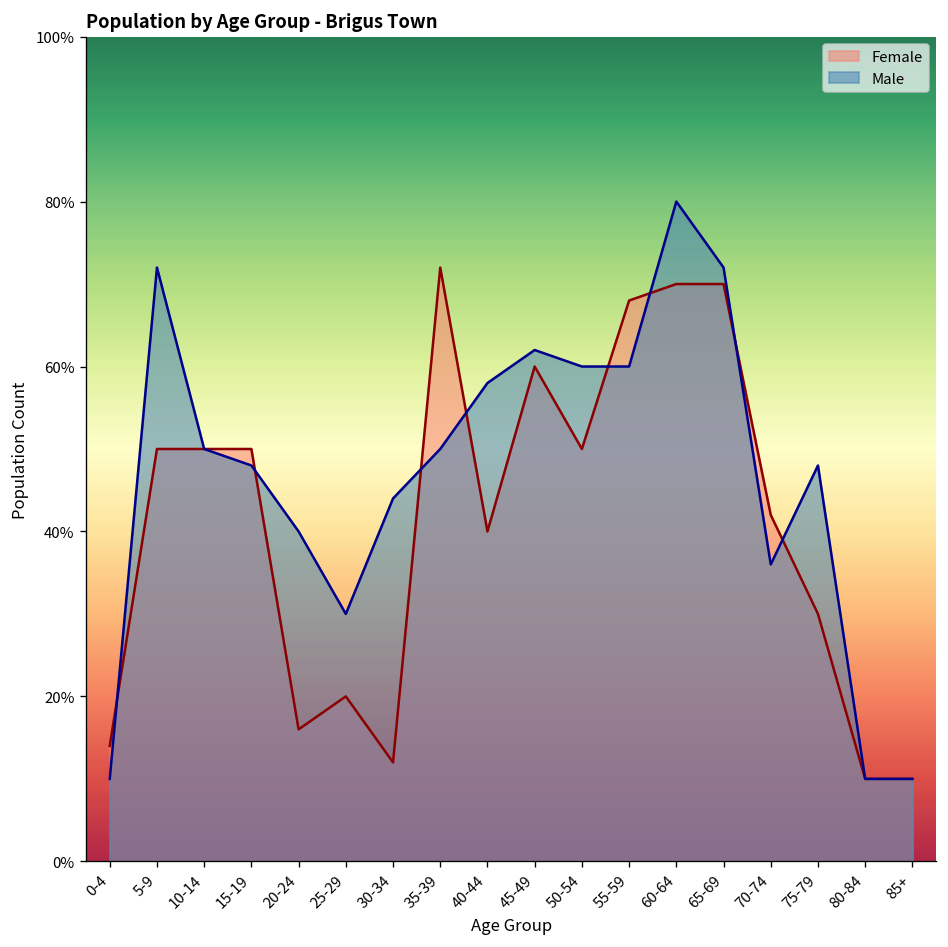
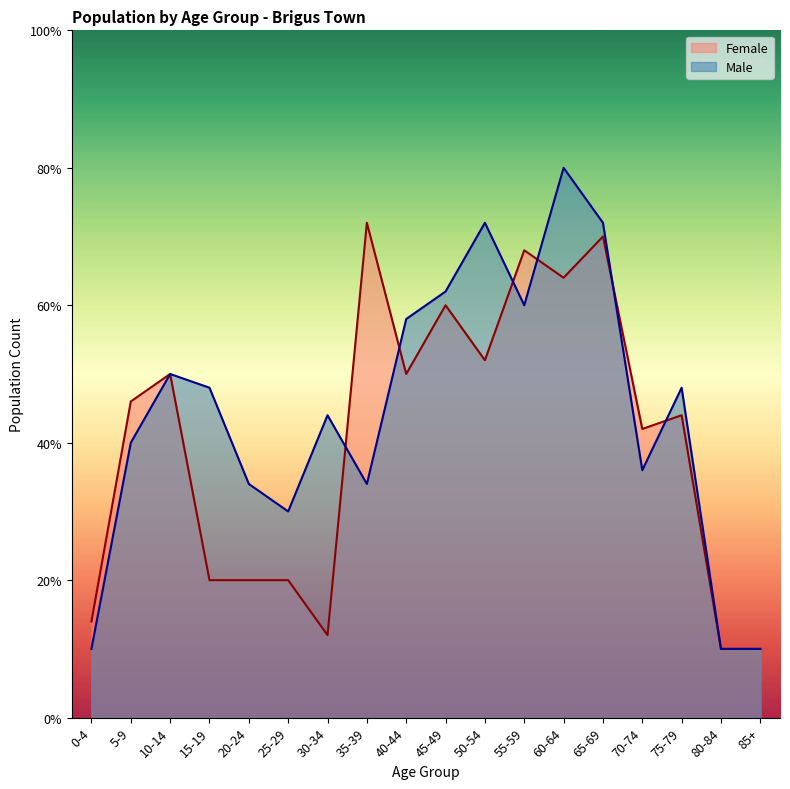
  {
    "Female": {
      "0-4": "14%",
-     "5-9": "50%",
-     "15-19": "50%",
-     "20-24": "16%",
+     "5-9": "46%",
+     "15-19": "20%",
+     "20-24": "20%",
      "25-29": "20%",
      "30-34": "12%",
      "35-39": "72%",
-     "40-44": "40%",
+     "40-44": "50%",
      "45-49": "60%",
-     "50-54": "50%",
+     "50-54": "52%",
      "55-59": "68%",
-     "60-64": "70%",
+     "60-64": "64%",
      "65-69": "70%",
      "70-74": "42%",
-     "75-79": "30%"
+     "75-79": "44%"
    },
    "Male": {
      "0-4": "10%",
-     "5-9": "72%",
+     "5-9": "40%",
      "15-19": "48%",
-     "20-24": "40%",
+     "20-24": "34%",
      "25-29": "30%",
      "30-34": "44%",
-     "35-39": "50%",
+     "35-39": "34%",
      "40-44": "58%",
      "45-49": "62%",
-     "50-54": "60%",
+     "50-54": "72%",
      "55-59": "60%",
      "60-64": "80%",
      "65-69": "72%",
      "70-74": "36%",
      "75-79": "48%"
    }
  }
